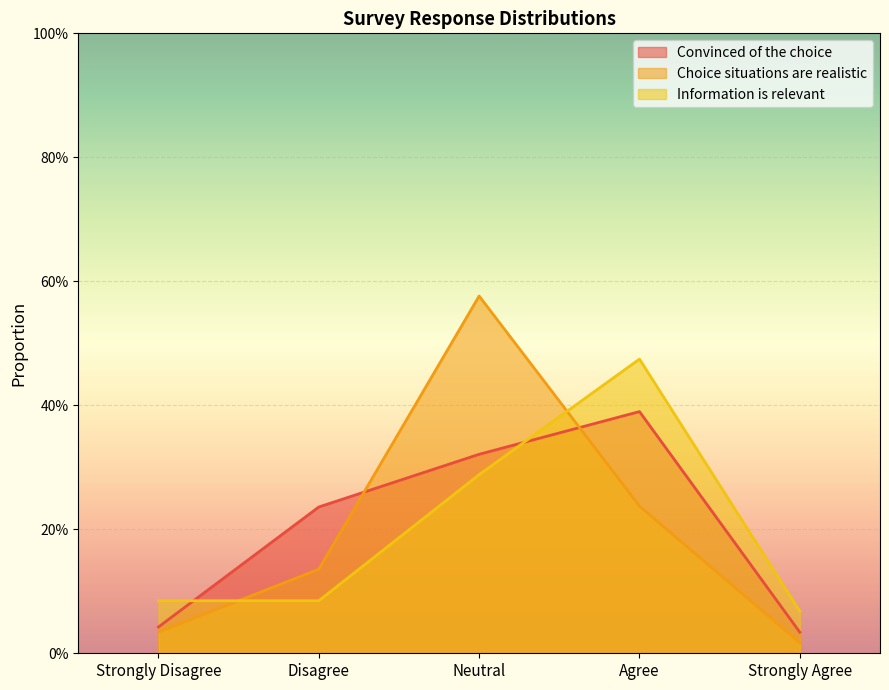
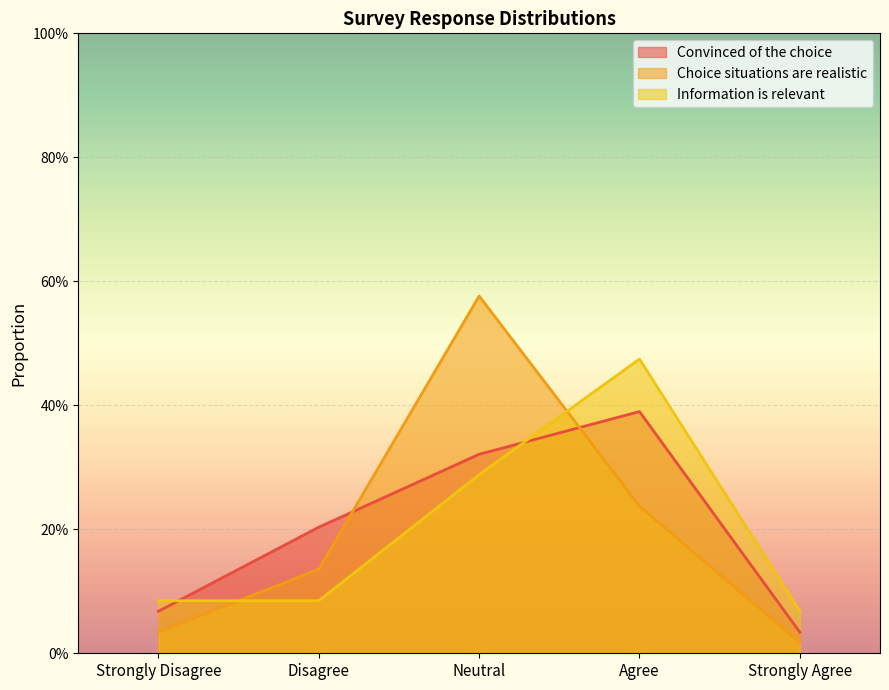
  {
    "Convinced of the choice": {
-     "Strongly Disagree": "4%",
-     "Disagree": "24%",
+     "Strongly Disagree": "7%",
+     "Disagree": "20%",
      "Neutral": "32%",
      "Agree": "39%",
      "Strongly Agree": "3%"
    }
  }
